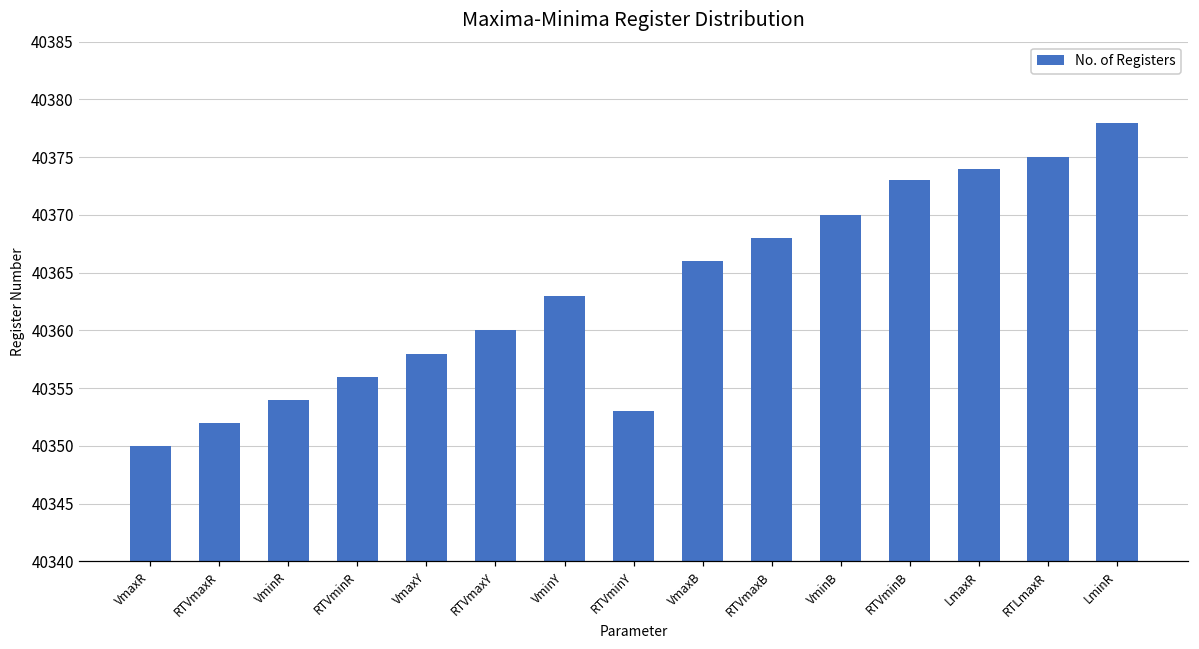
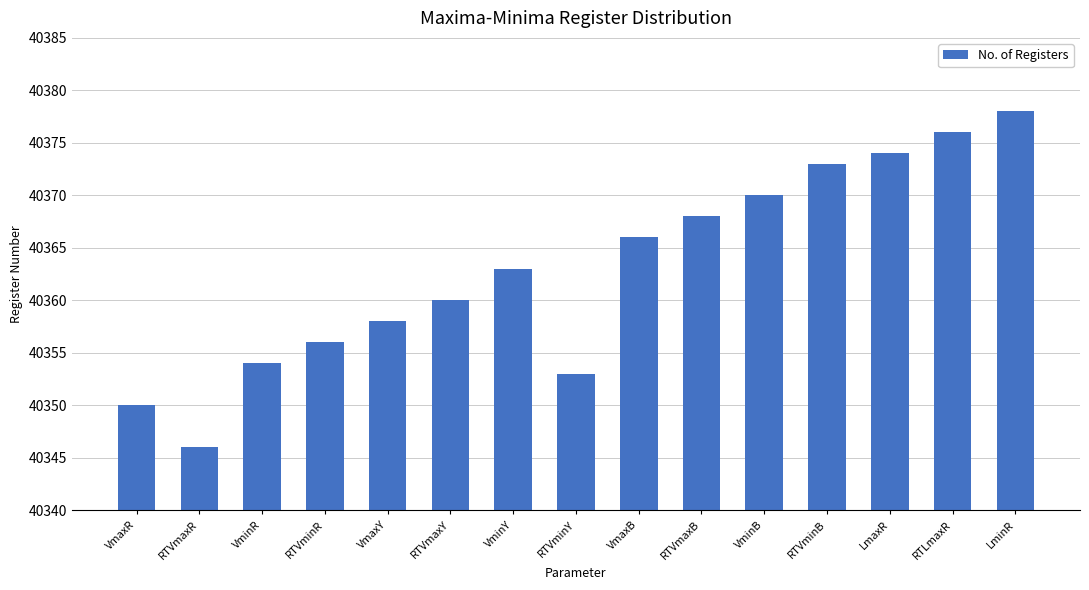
  {
    "VmaxR": 40350,
-   "RTVmaxR": 40352,
+   "RTVmaxR": 40346,
    "VminR": 40354,
    "RTVminR": 40356,
    "VmaxY": 40358,
    "RTVmaxY": 40360,
    "VminY": 40363,
    "RTVminY": 40353,
    "VmaxB": 40366,
    "RTVmaxB": 40368,
    "VminB": 40370,
    "RTVminB": 40373,
    "LmaxR": 40374,
-   "RTLmaxR": 40375,
+   "RTLmaxR": 40376,
    "LminR": 40378
  }
